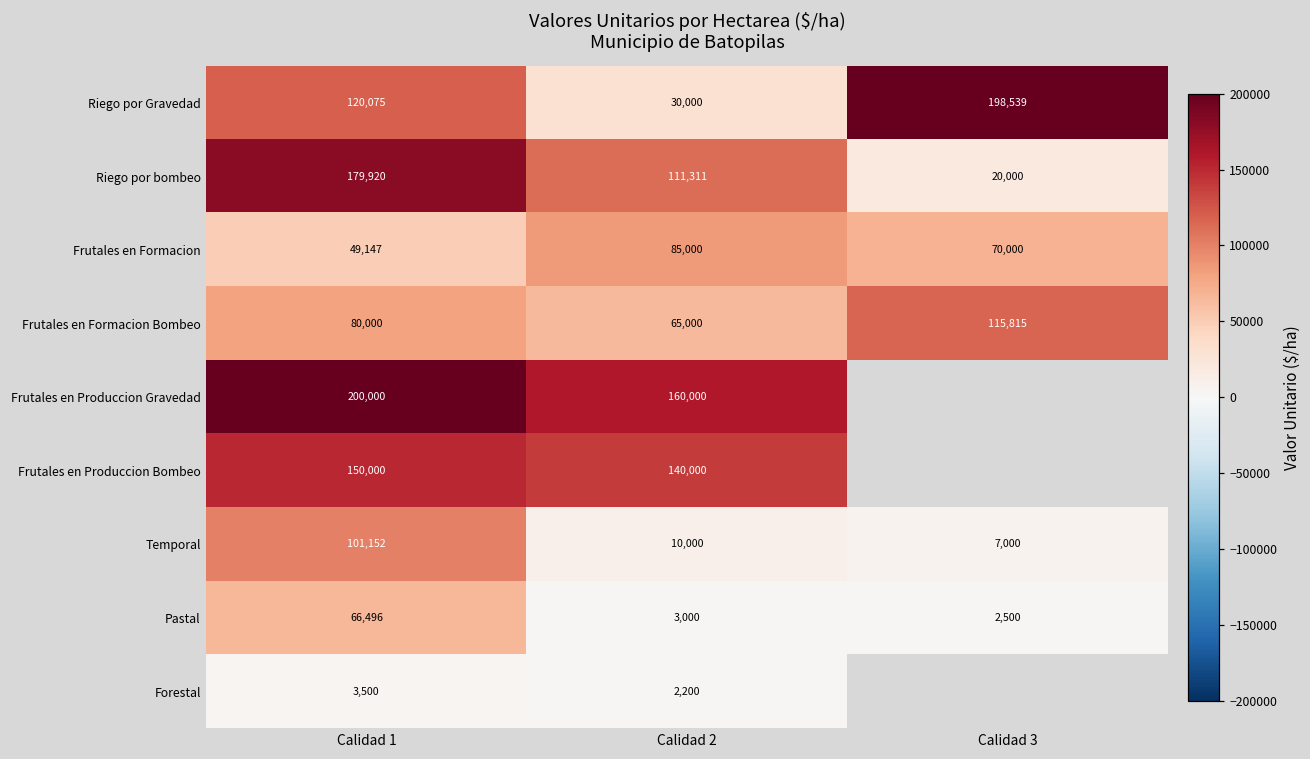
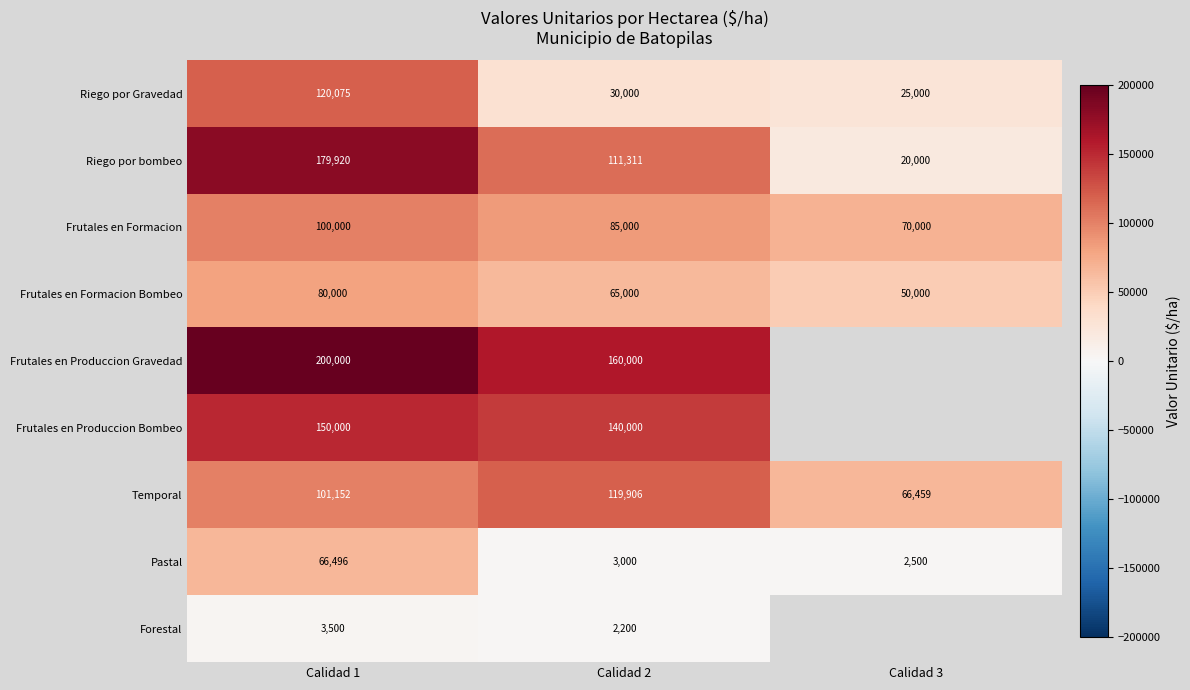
  {
    "Riego por Gravedad": {
      "Calidad 1": "120,075",
      "Calidad 2": "30,000",
-     "Calidad 3": "198,539"
+     "Calidad 3": "25,000"
    },
    "Riego por bombeo": {
      "Calidad 1": "179,920",
      "Calidad 2": "111,311",
      "Calidad 3": "20,000"
    },
    "Frutales en Formacion": {
-     "Calidad 1": "49,147",
+     "Calidad 1": "100,000",
      "Calidad 2": "85,000",
      "Calidad 3": "70,000"
    },
    "Frutales en Formacion Bombeo": {
      "Calidad 1": "80,000",
      "Calidad 2": "65,000",
-     "Calidad 3": "115,815"
+     "Calidad 3": "50,000"
    },
    "Frutales en Produccion Gravedad": {
      "Calidad 1": "200,000",
      "Calidad 2": "160,000"
    },
    "Frutales en Produccion Bombeo": {
      "Calidad 1": "150,000",
      "Calidad 2": "140,000"
    },
    "Temporal": {
      "Calidad 1": "101,152",
-     "Calidad 2": "10,000",
-     "Calidad 3": "7,000"
+     "Calidad 2": "119,906",
+     "Calidad 3": "66,459"
    },
    "Pastal": {
      "Calidad 1": "66,496",
      "Calidad 2": "3,000",
      "Calidad 3": "2,500"
    },
    "Forestal": {
      "Calidad 1": "3,500",
      "Calidad 2": "2,200"
    }
  }
